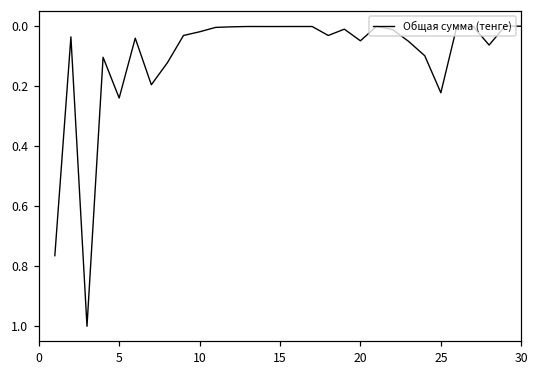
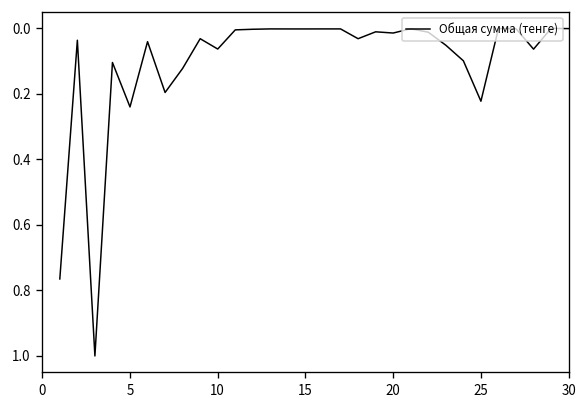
  {
    "5": 0.24,
-   "10": 0.02,
+   "10": 0.06,
    "15": 0.00,
-   "20": 0.05,
+   "20": 0.01,
    "25": 0.22,
    "30": 0.00
  }
